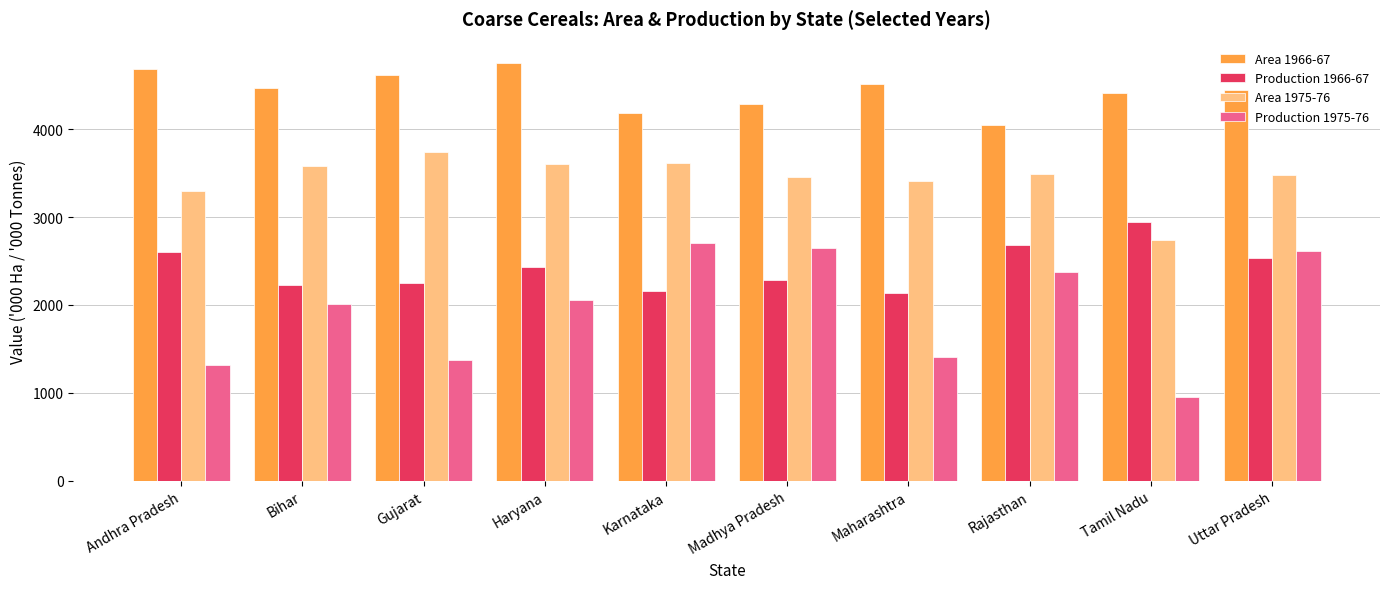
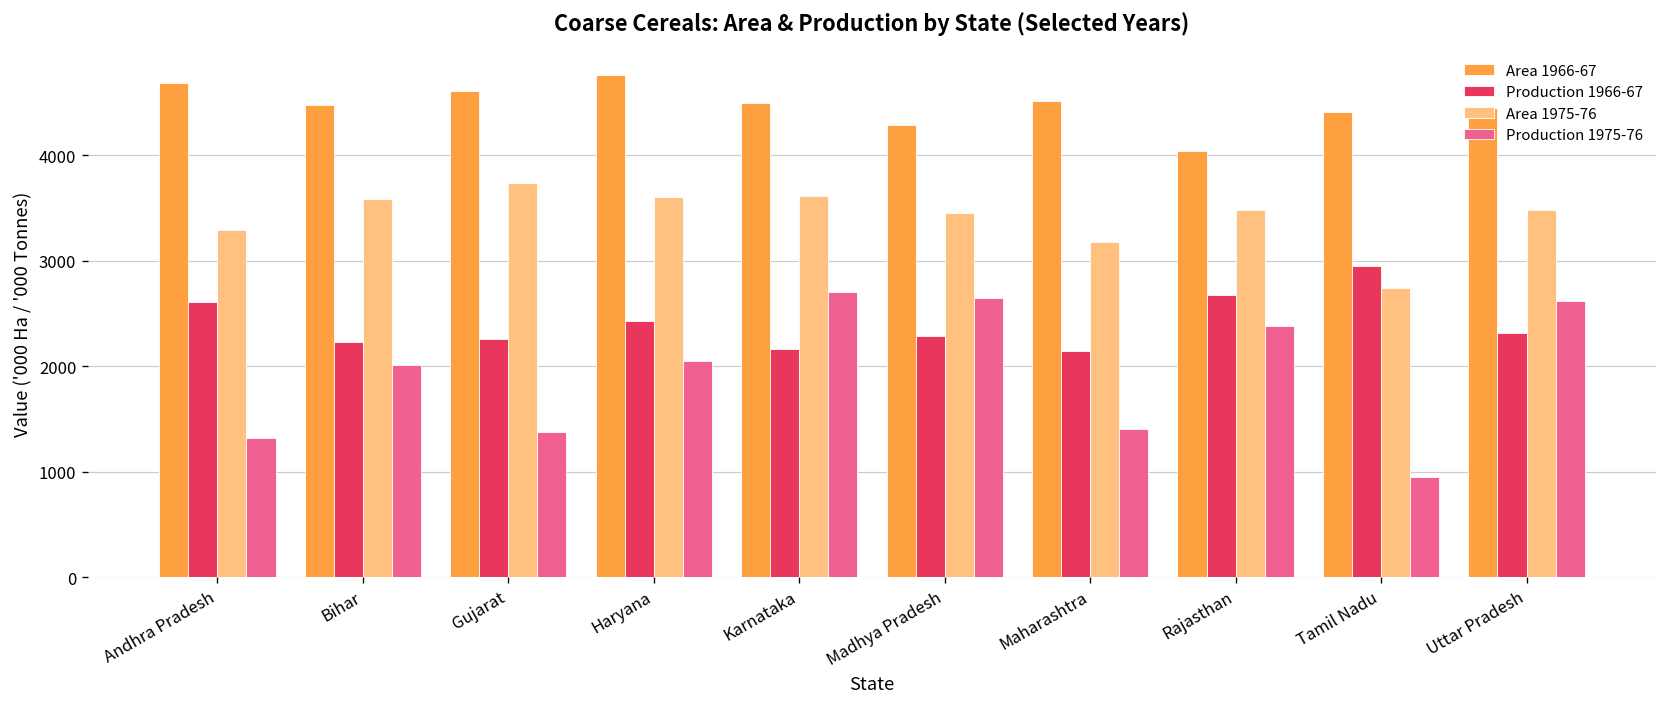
  {
    "Area 1966-67": {
      "Andhra Pradesh": 4700,
      "Bihar": 4500,
      "Gujarat": 4600,
      "Haryana": 4800,
-     "Karnataka": 4200,
+     "Karnataka": 4500,
      "Madhya Pradesh": 4300,
      "Maharashtra": 4500,
      "Rajasthan": 4000,
      "Tamil Nadu": 4400,
      "Uttar Pradesh": 4500
    },
    "Production 1966-67": {
      "Andhra Pradesh": 2600,
      "Bihar": 2200,
      "Gujarat": 2300,
      "Haryana": 2400,
      "Karnataka": 2200,
      "Madhya Pradesh": 2300,
      "Maharashtra": 2100,
      "Rajasthan": 2700,
      "Tamil Nadu": 2900,
-     "Uttar Pradesh": 2500
+     "Uttar Pradesh": 2300
    },
    "Area 1975-76": {
      "Andhra Pradesh": 3300,
      "Bihar": 3600,
      "Gujarat": 3700,
      "Haryana": 3600,
      "Karnataka": 3600,
      "Madhya Pradesh": 3500,
-     "Maharashtra": 3400,
+     "Maharashtra": 3200,
      "Rajasthan": 3500,
      "Tamil Nadu": 2700,
      "Uttar Pradesh": 3500
    },
    "Production 1975-76": {
      "Andhra Pradesh": 1300,
      "Bihar": 2000,
      "Gujarat": 1400,
      "Haryana": 2100,
      "Karnataka": 2700,
      "Madhya Pradesh": 2600,
      "Maharashtra": 1400,
      "Rajasthan": 2400,
      "Tamil Nadu": 900,
      "Uttar Pradesh": 2600
    }
  }
